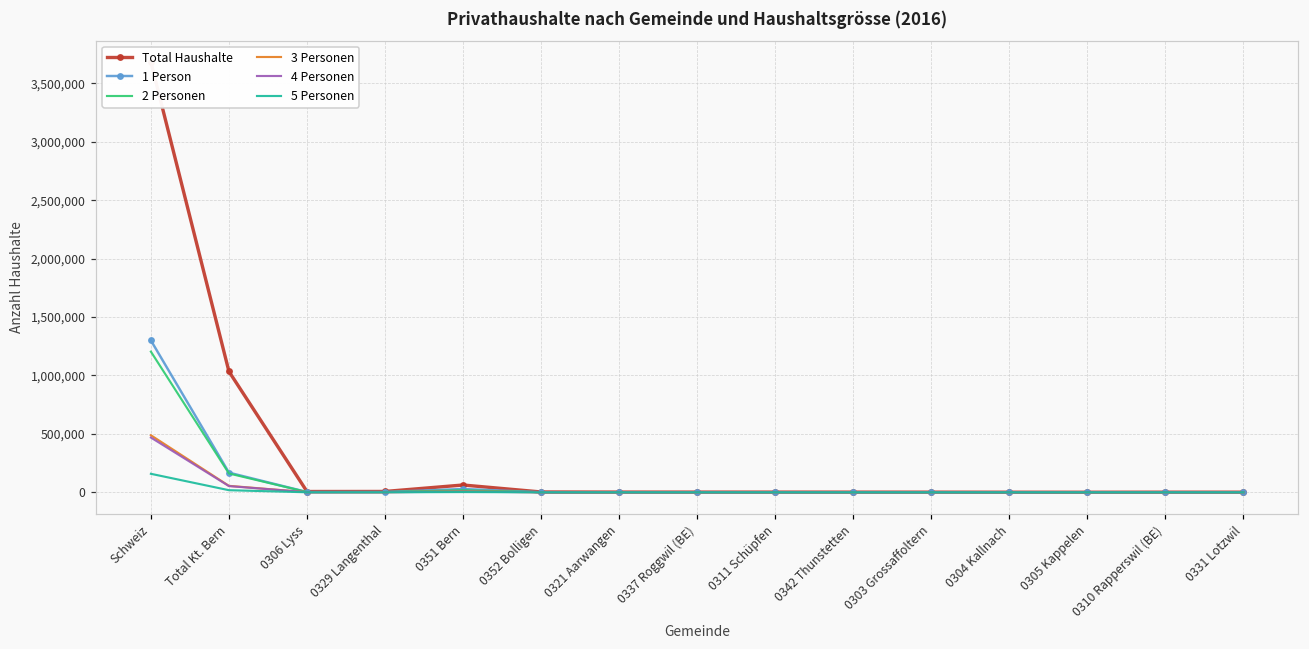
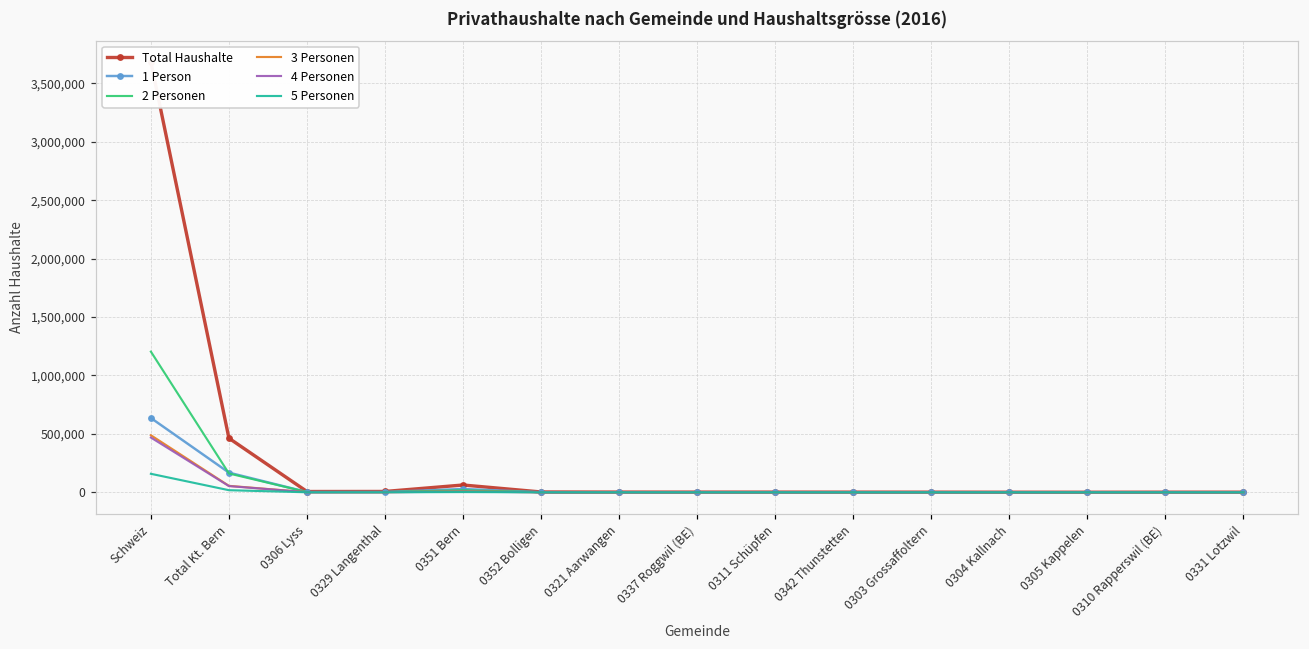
  {
    "Total Haushalte": {
-     "Total Kt. Bern": "1,030,000",
+     "Total Kt. Bern": "460,000",
      "0351 Bern": "60,000"
    },
    "1 Person": {
-     "Schweiz": "1,300,000"
+     "Schweiz": "640,000"
    }
  }
